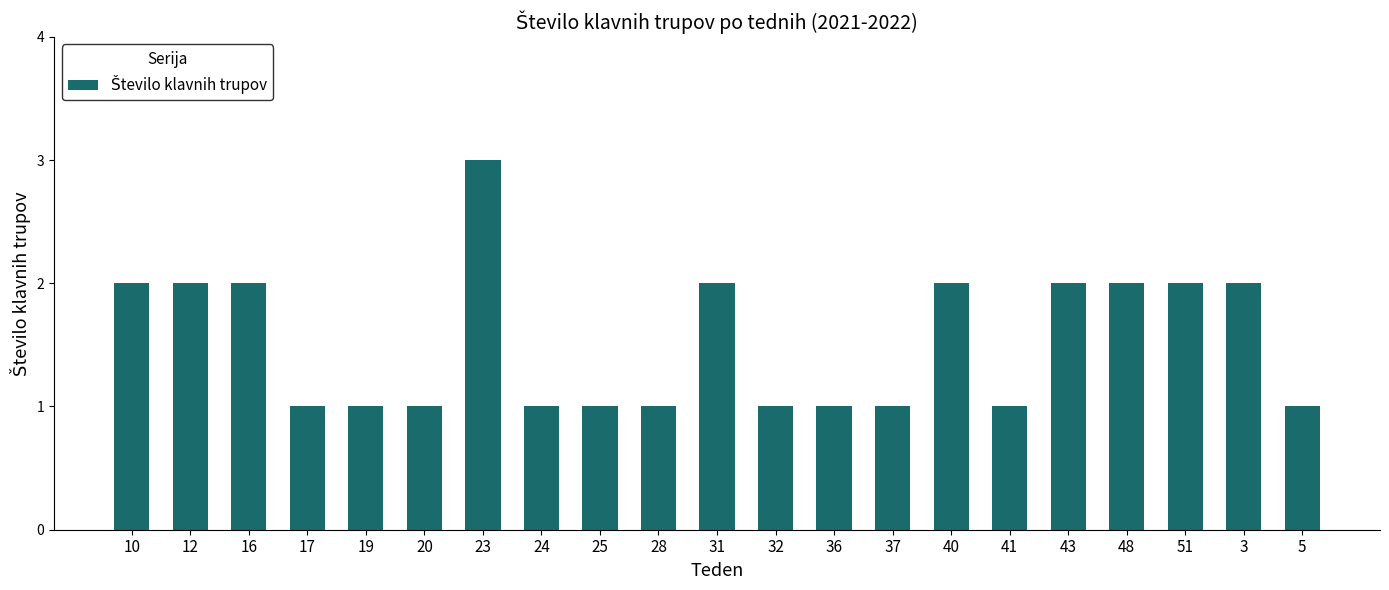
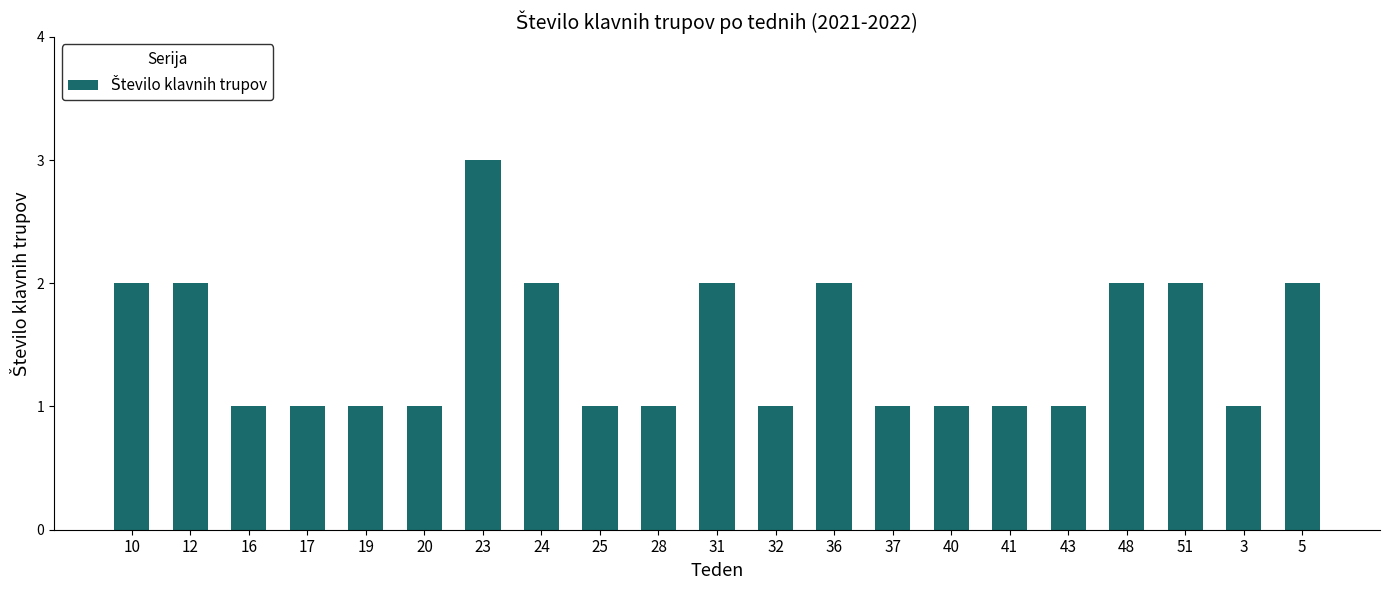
  {
    "10": 2,
    "12": 2,
-   "16": 2,
+   "16": 1,
    "17": 1,
    "19": 1,
    "20": 1,
    "23": 3,
-   "24": 1,
+   "24": 2,
    "25": 1,
    "28": 1,
    "31": 2,
    "32": 1,
-   "36": 1,
+   "36": 2,
    "37": 1,
-   "40": 2,
+   "40": 1,
    "41": 1,
-   "43": 2,
+   "43": 1,
    "48": 2,
    "51": 2,
-   "3": 2,
-   "5": 1
+   "3": 1,
+   "5": 2
  }
